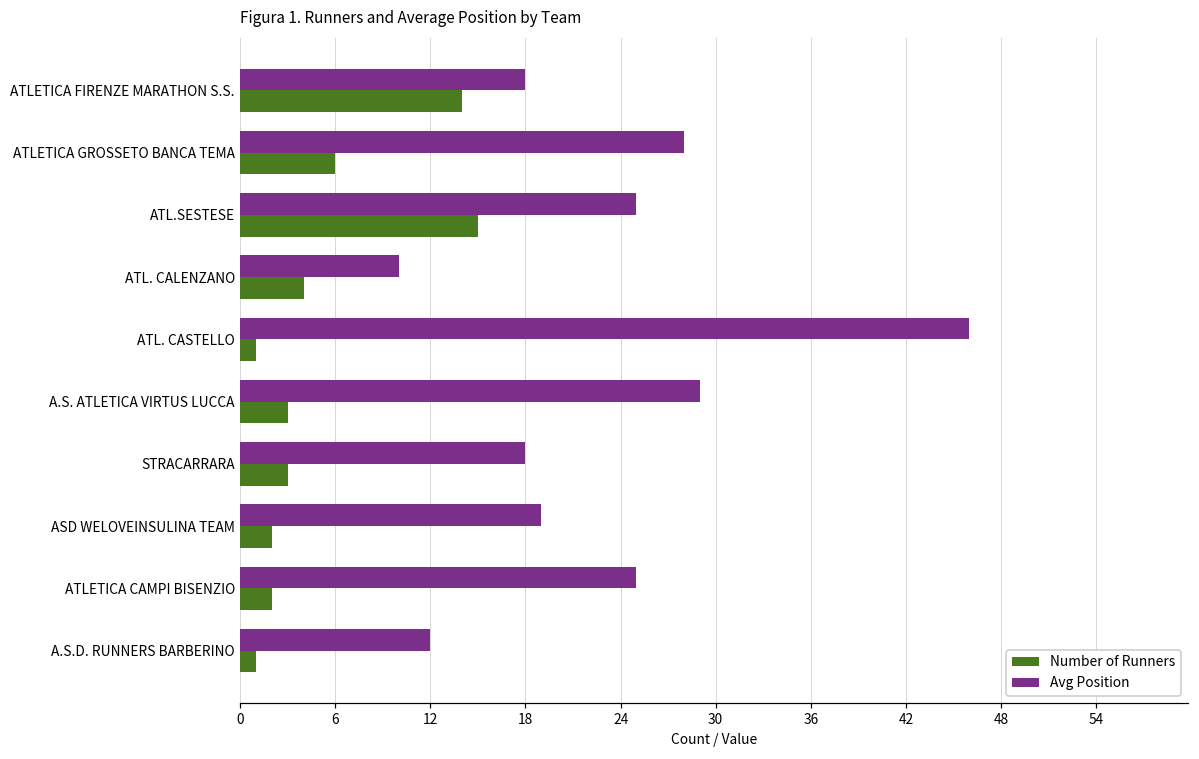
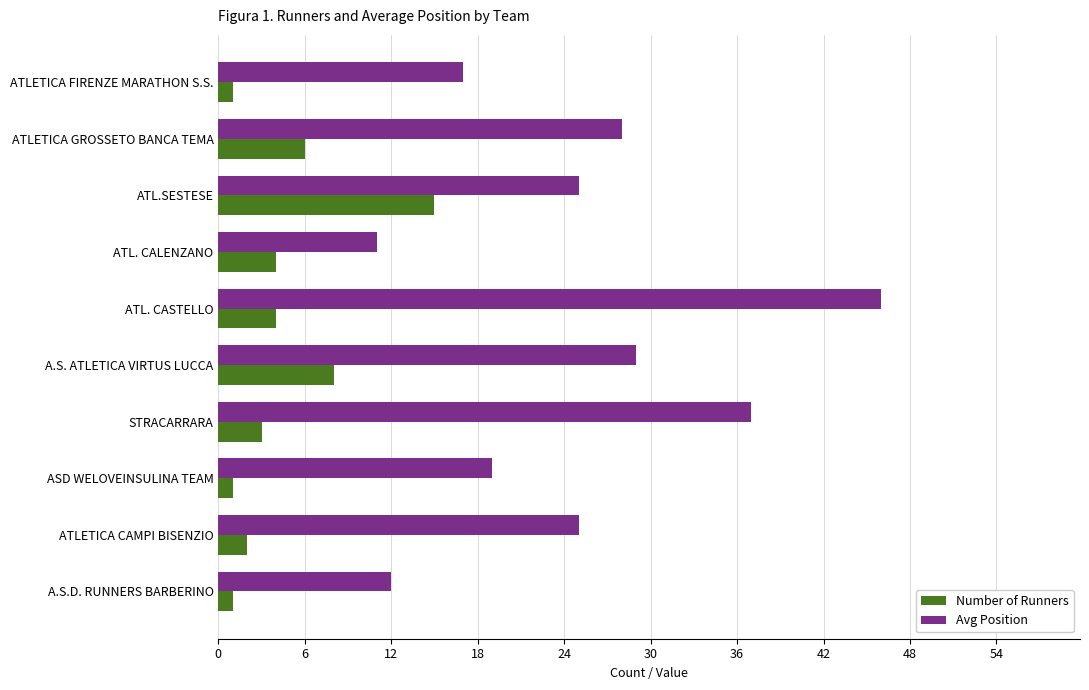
  {
    "Number of Runners": {
-     "ATLETICA FIRENZE MARATHON S.S.": 14,
+     "ATLETICA FIRENZE MARATHON S.S.": 1,
      "ATLETICA GROSSETO BANCA TEMA": 6,
      "ATL.SESTESE": 15,
      "ATL. CALENZANO": 4,
-     "ATL. CASTELLO": 1,
-     "A.S. ATLETICA VIRTUS LUCCA": 3,
+     "ATL. CASTELLO": 4,
+     "A.S. ATLETICA VIRTUS LUCCA": 8,
      "STRACARRARA": 3,
-     "ASD WELOVEINSULINA TEAM": 2,
+     "ASD WELOVEINSULINA TEAM": 1,
      "ATLETICA CAMPI BISENZIO": 2,
      "A.S.D. RUNNERS BARBERINO": 1
    },
    "Avg Position": {
-     "ATLETICA FIRENZE MARATHON S.S.": 18,
+     "ATLETICA FIRENZE MARATHON S.S.": 17,
      "ATLETICA GROSSETO BANCA TEMA": 28,
      "ATL.SESTESE": 25,
-     "ATL. CALENZANO": 10,
+     "ATL. CALENZANO": 11,
      "ATL. CASTELLO": 46,
      "A.S. ATLETICA VIRTUS LUCCA": 29,
-     "STRACARRARA": 18,
+     "STRACARRARA": 37,
      "ASD WELOVEINSULINA TEAM": 19,
      "ATLETICA CAMPI BISENZIO": 25,
      "A.S.D. RUNNERS BARBERINO": 12
    }
  }
